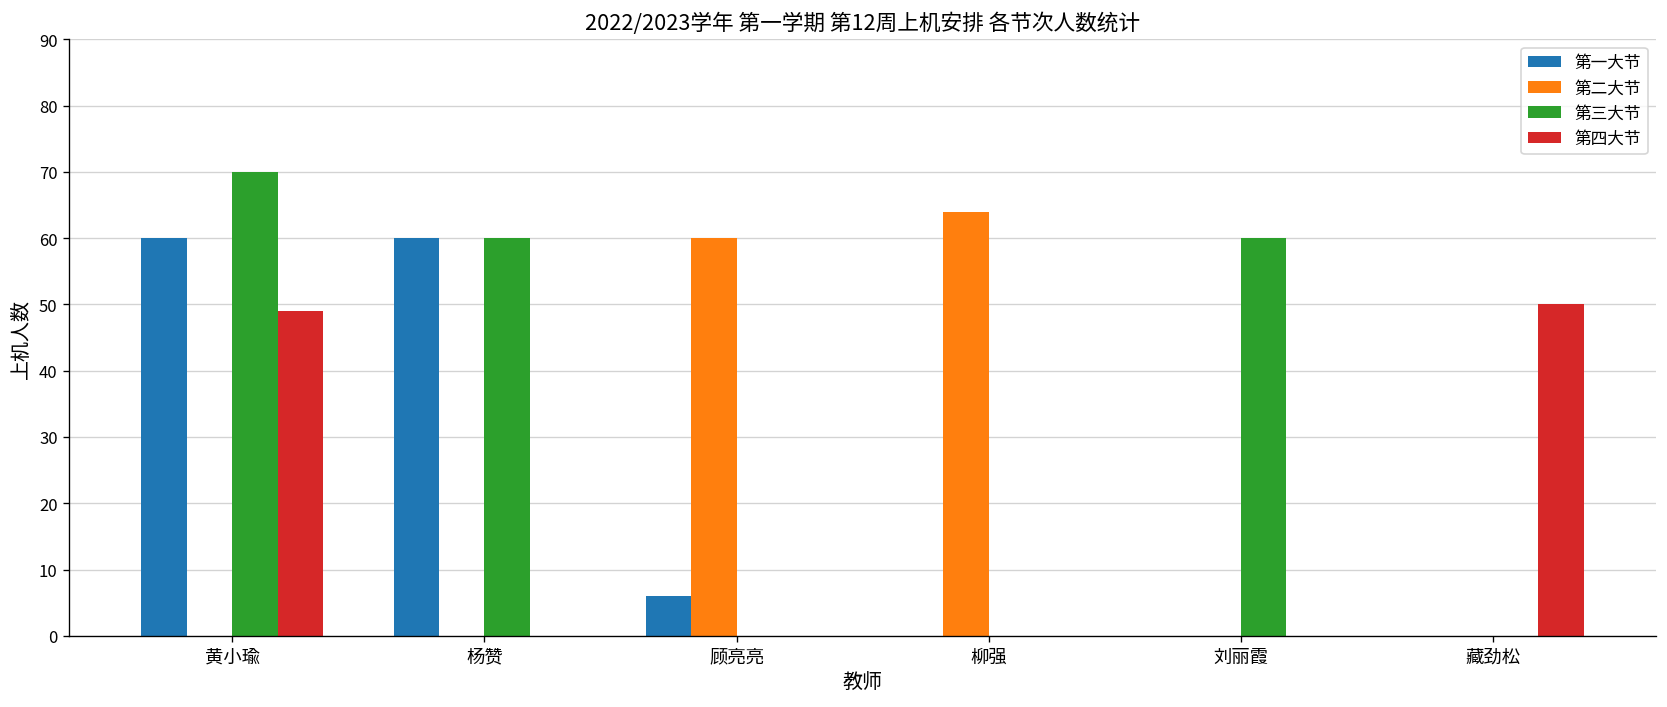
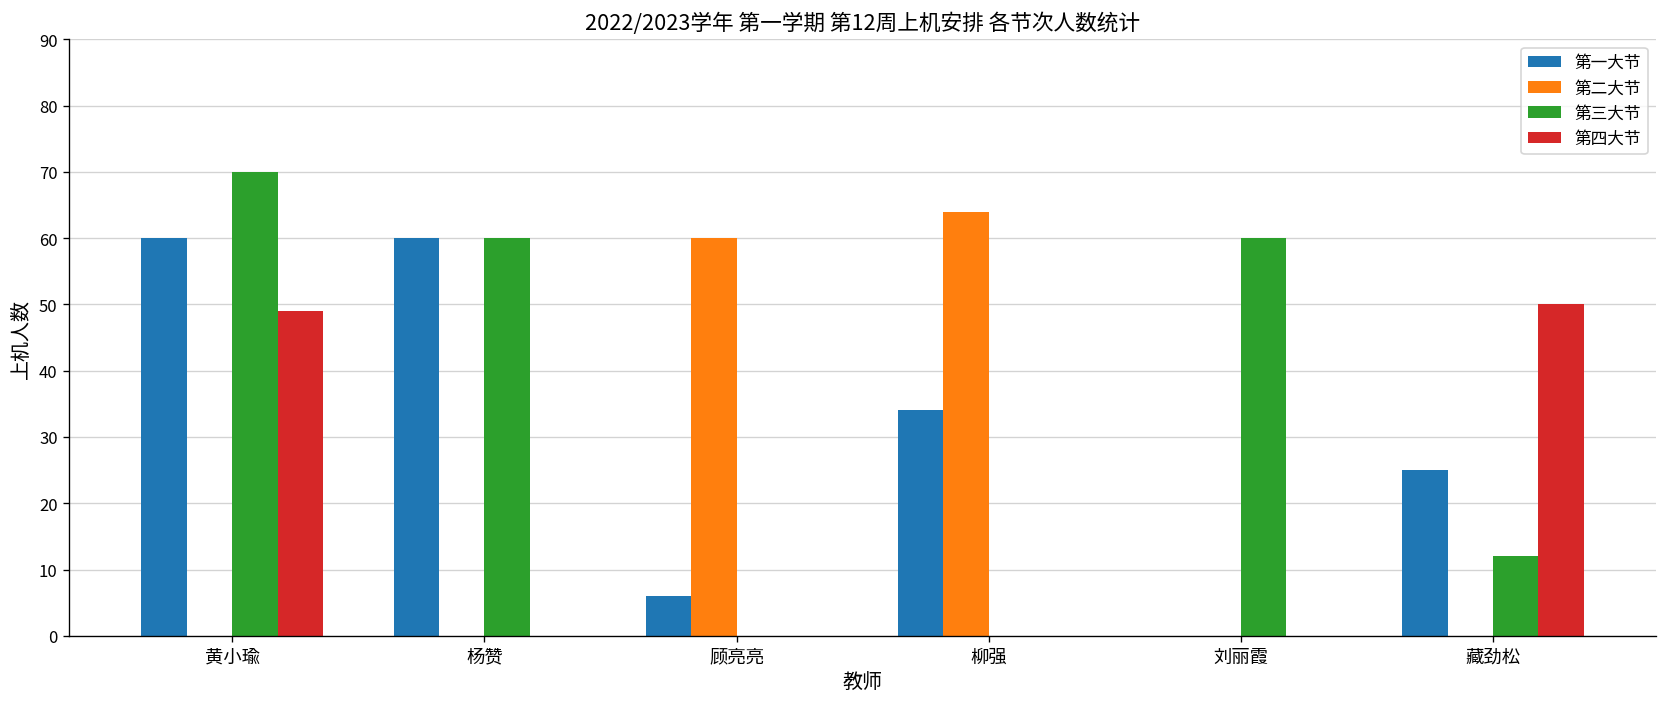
  {
    "第一大节": {
      "黄小瑜": 60,
      "杨赞": 60,
      "顾亮亮": 6,
-     "柳强": 0,
+     "柳强": 34,
      "刘丽霞": 0,
-     "藏劲松": 0
+     "藏劲松": 25
    },
    "第二大节": {
      "黄小瑜": 0,
      "杨赞": 0,
      "顾亮亮": 60,
      "柳强": 64,
      "刘丽霞": 0,
      "藏劲松": 0
    },
    "第三大节": {
      "黄小瑜": 70,
      "杨赞": 60,
      "顾亮亮": 0,
      "柳强": 0,
      "刘丽霞": 60,
-     "藏劲松": 0
+     "藏劲松": 12
    },
    "第四大节": {
      "黄小瑜": 49,
      "杨赞": 0,
      "顾亮亮": 0,
      "柳强": 0,
      "刘丽霞": 0,
      "藏劲松": 50
    }
  }
